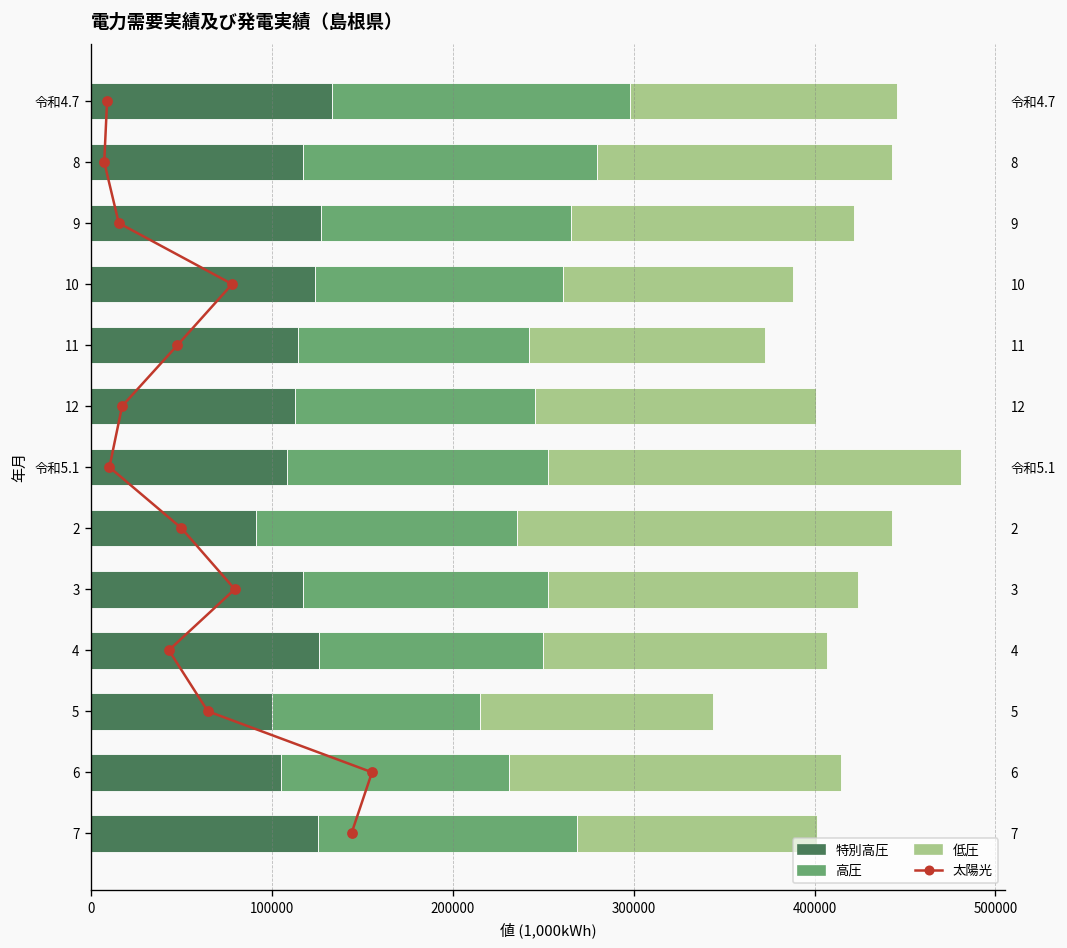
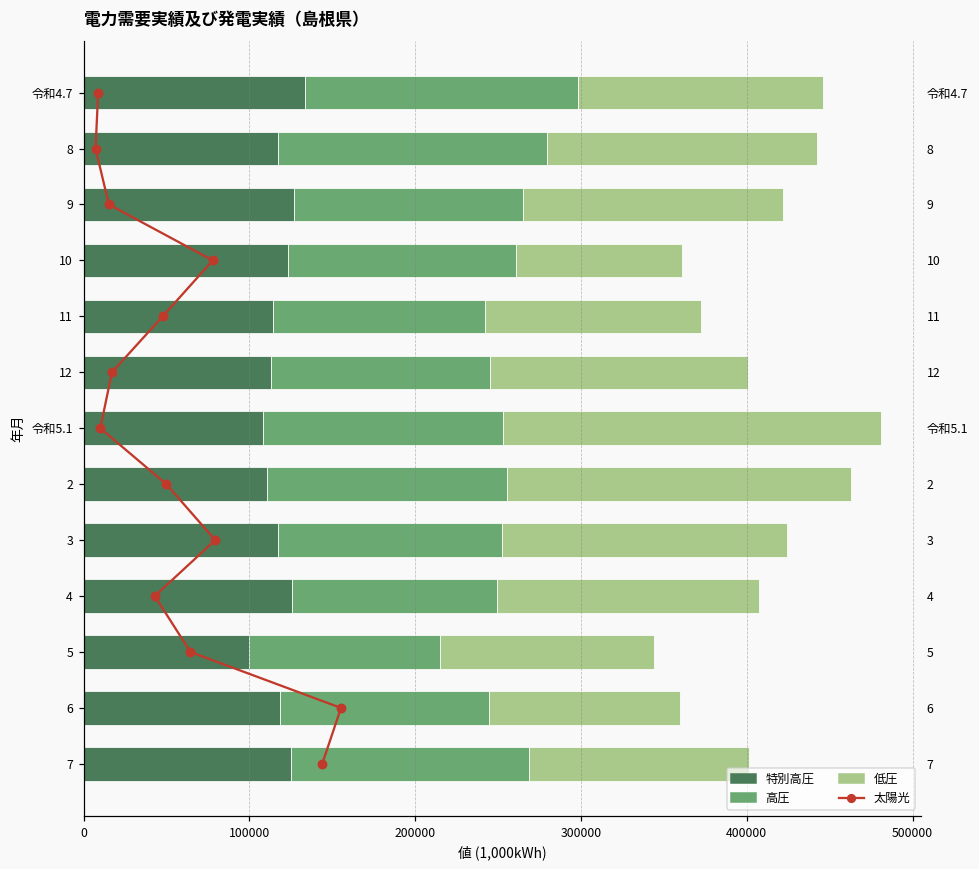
  {
    "特別高圧": {
      "令和4.7": 133000,
      "8": 117000,
      "9": 127000,
      "10": 124000,
      "11": 114000,
      "12": 113000,
      "令和5.1": 108000,
-     "2": 91000,
+     "2": 111000,
      "3": 117000,
      "4": 126000,
      "5": 100000,
-     "6": 105000,
+     "6": 118000,
      "7": 125000
    },
    "高圧": {
      "令和4.7": 165000,
      "8": 162000,
      "9": 138000,
      "10": 137000,
      "11": 128000,
      "12": 133000,
      "令和5.1": 145000,
      "2": 145000,
      "3": 135000,
      "4": 124000,
      "5": 115000,
      "6": 126000,
      "7": 143000
    },
    "低圧": {
      "令和4.7": 148000,
      "8": 163000,
      "9": 157000,
-     "10": 128000,
+     "10": 100000,
      "11": 131000,
      "12": 156000,
      "令和5.1": 228000,
      "2": 207000,
      "3": 172000,
      "4": 157000,
      "5": 129000,
-     "6": 183000,
+     "6": 115000,
      "7": 133000
    }
  }
